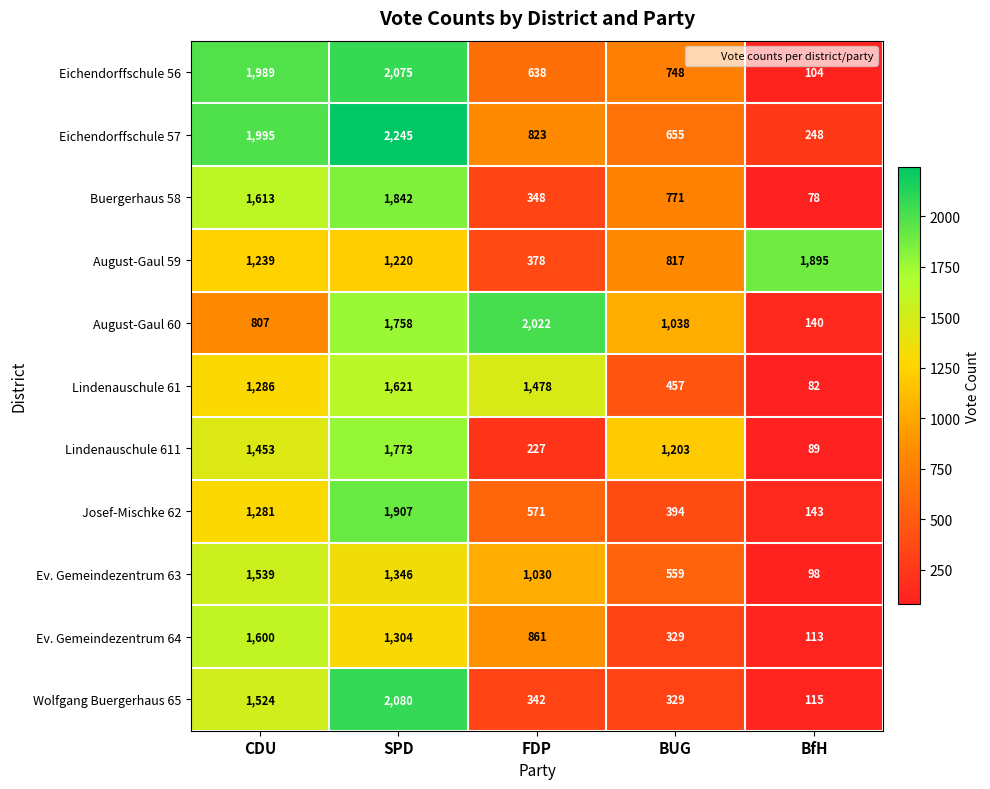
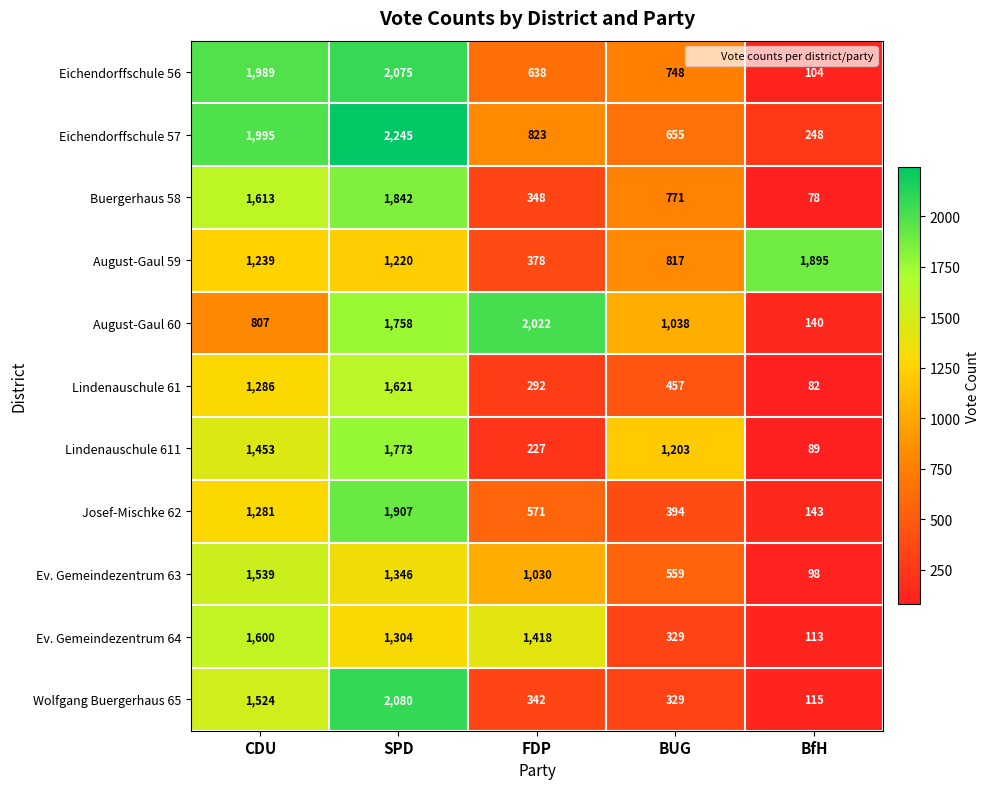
  {
    "Eichendorffschule 56": {
      "CDU": "1,989",
      "SPD": "2,075",
      "FDP": "638"
    },
    "Eichendorffschule 57": {
      "CDU": "1,995",
      "SPD": "2,245",
      "FDP": "823",
      "BUG": "655",
      "BfH": "248"
    },
    "Buergerhaus 58": {
      "CDU": "1,613",
      "SPD": "1,842",
      "FDP": "348",
      "BUG": "771",
      "BfH": "78"
    },
    "August-Gaul 59": {
      "CDU": "1,239",
      "SPD": "1,220",
      "FDP": "378",
      "BUG": "817",
      "BfH": "1,895"
    },
    "August-Gaul 60": {
      "CDU": "807",
      "SPD": "1,758",
      "FDP": "2,022",
      "BUG": "1,038",
      "BfH": "140"
    },
    "Lindenauschule 61": {
      "CDU": "1,286",
      "SPD": "1,621",
-     "FDP": "1,478",
+     "FDP": "292",
      "BUG": "457",
      "BfH": "82"
    },
    "Lindenauschule 611": {
      "CDU": "1,453",
      "SPD": "1,773",
      "FDP": "227",
      "BUG": "1,203",
      "BfH": "89"
    },
    "Josef-Mischke 62": {
      "CDU": "1,281",
      "SPD": "1,907",
      "FDP": "571",
      "BUG": "394",
      "BfH": "143"
    },
    "Ev. Gemeindezentrum 63": {
      "CDU": "1,539",
      "SPD": "1,346",
      "FDP": "1,030",
      "BUG": "559",
      "BfH": "98"
    },
    "Ev. Gemeindezentrum 64": {
      "CDU": "1,600",
      "SPD": "1,304",
-     "FDP": "861",
+     "FDP": "1,418",
      "BUG": "329",
      "BfH": "113"
    },
    "Wolfgang Buergerhaus 65": {
      "CDU": "1,524",
      "SPD": "2,080",
      "FDP": "342",
      "BUG": "329",
      "BfH": "115"
    }
  }
